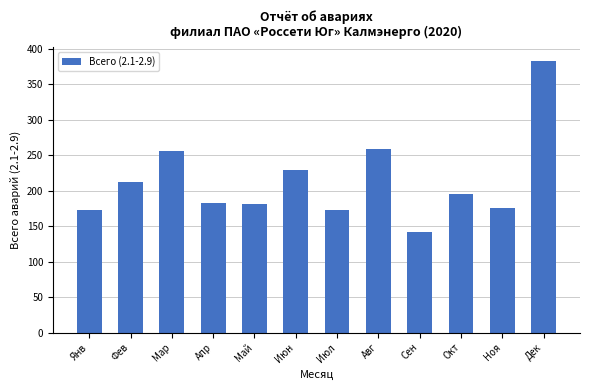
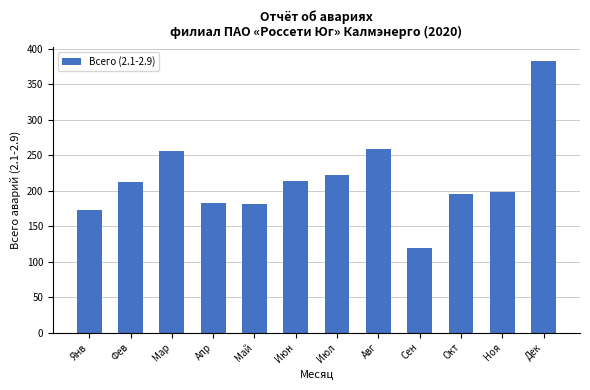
  {
    "Янв": 170,
    "Фев": 210,
    "Мар": 260,
    "Апр": 180,
    "Май": 180,
-   "Июн": 230,
-   "Июл": 170,
+   "Июн": 210,
+   "Июл": 220,
    "Авг": 260,
-   "Сен": 140,
+   "Сен": 120,
    "Окт": 200,
-   "Ноя": 180,
+   "Ноя": 200,
    "Дек": 380
  }
